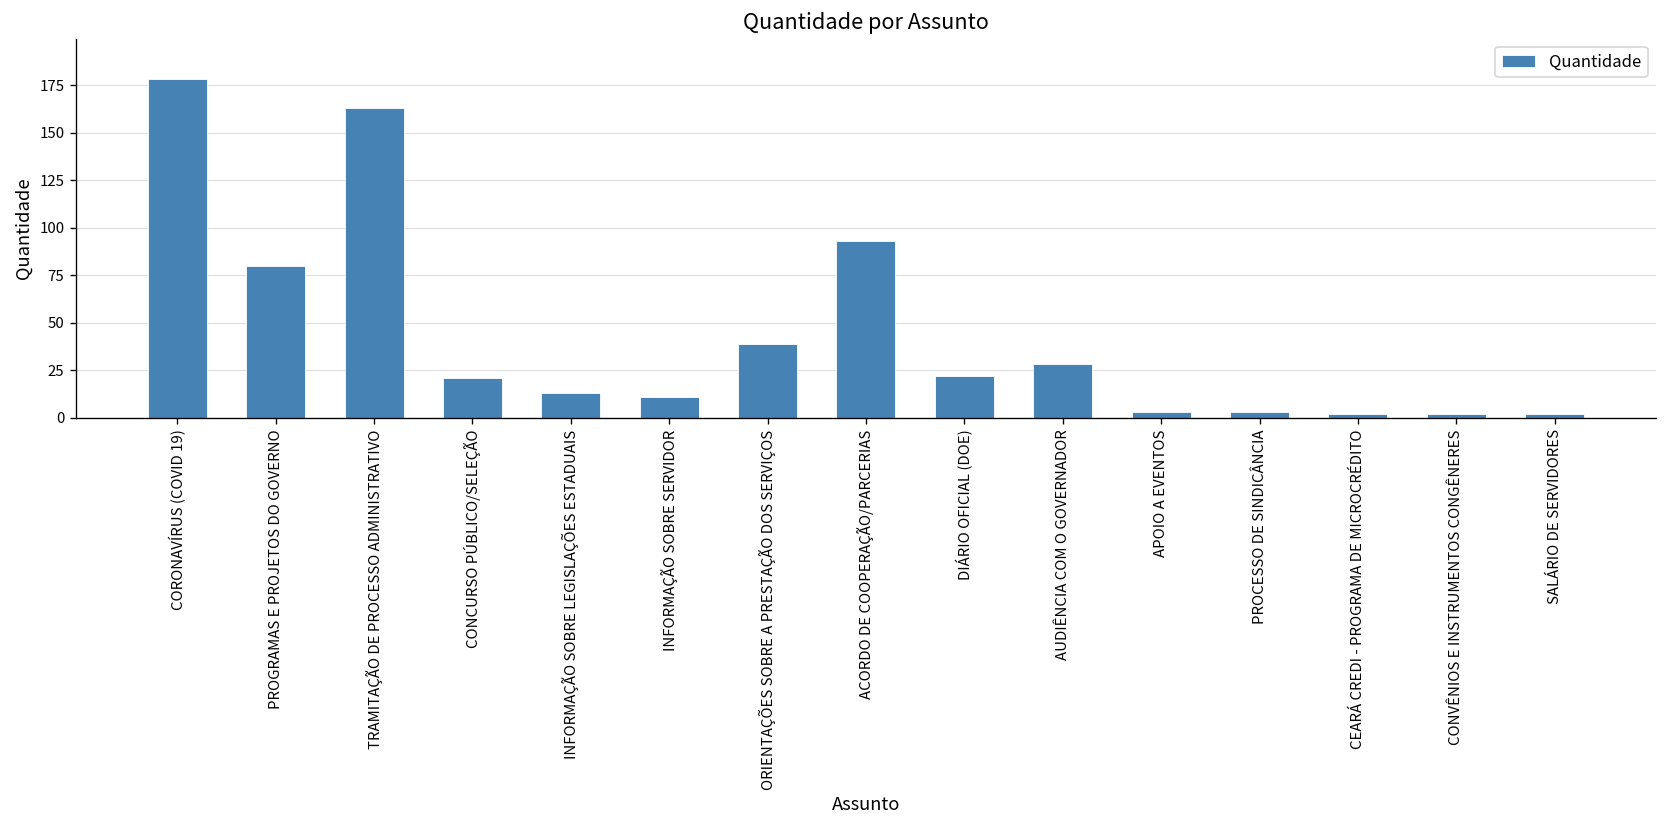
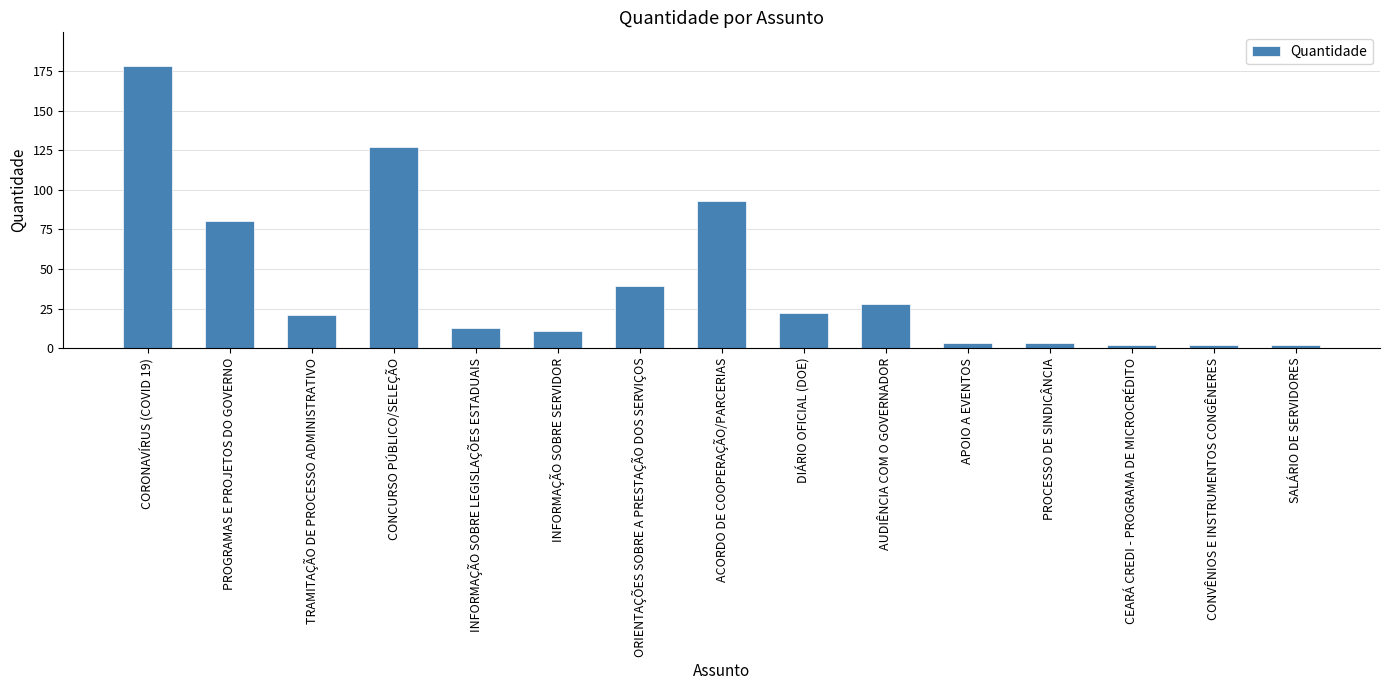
  {
    "CORONAVÍRUS (COVID 19)": 178,
    "PROGRAMAS E PROJETOS DO GOVERNO": 80,
-   "TRAMITAÇÃO DE PROCESSO ADMINISTRATIVO": 163,
-   "CONCURSO PÚBLICO/SELEÇÃO": 21,
+   "TRAMITAÇÃO DE PROCESSO ADMINISTRATIVO": 21,
+   "CONCURSO PÚBLICO/SELEÇÃO": 127,
    "INFORMAÇÃO SOBRE LEGISLAÇÕES ESTADUAIS": 13,
    "INFORMAÇÃO SOBRE SERVIDOR": 11,
    "ORIENTAÇÕES SOBRE A PRESTAÇÃO DOS SERVIÇOS": 39,
    "ACORDO DE COOPERAÇÃO/PARCERIAS": 93,
    "DIÁRIO OFICIAL (DOE)": 22,
    "AUDIÊNCIA COM O GOVERNADOR": 28,
    "APOIO A EVENTOS": 3,
    "PROCESSO DE SINDICÂNCIA": 3,
    "CEARÁ CREDI - PROGRAMA DE MICROCRÉDITO": 2,
    "CONVÊNIOS E INSTRUMENTOS CONGÊNERES": 2,
    "SALÁRIO DE SERVIDORES": 2
  }
